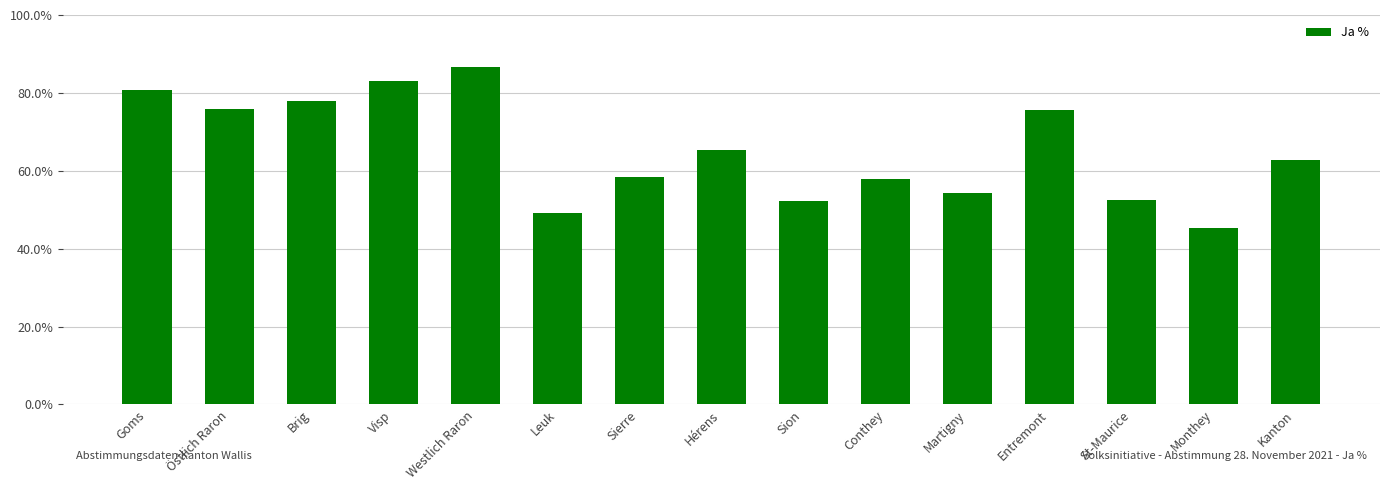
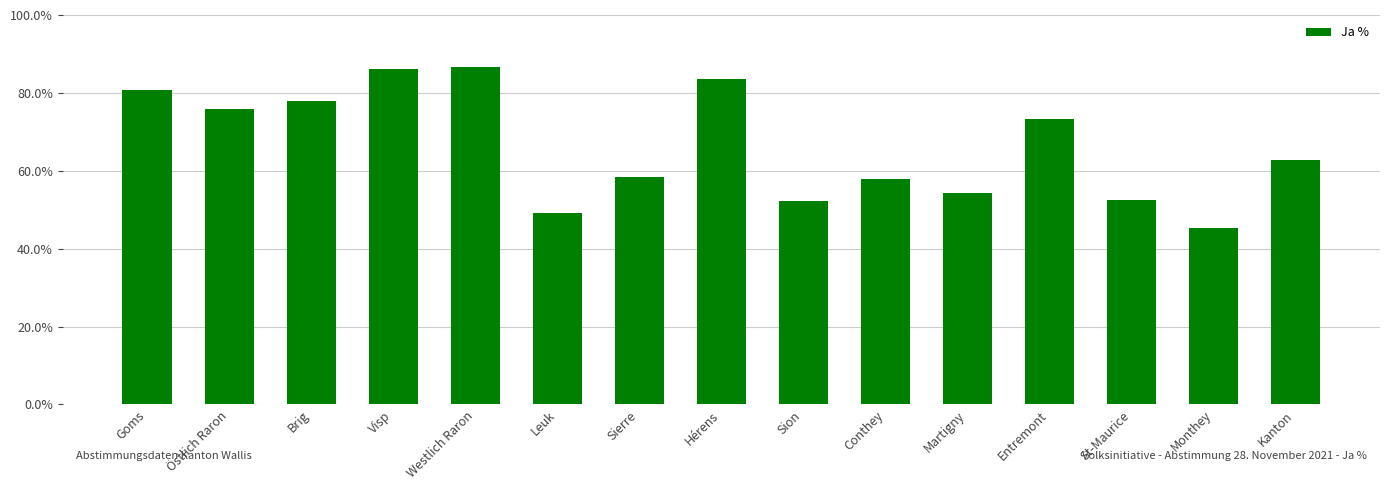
  {
    "Goms": "81%",
    "Östlich Raron": "76%",
    "Brig": "78%",
-   "Visp": "83%",
+   "Visp": "86%",
    "Westlich Raron": "87%",
    "Leuk": "49%",
    "Sierre": "58%",
-   "Hérens": "65%",
+   "Hérens": "84%",
    "Sion": "52%",
    "Conthey": "58%",
    "Martigny": "54%",
-   "Entremont": "76%",
+   "Entremont": "73%",
    "St-Maurice": "52%",
    "Monthey": "45%",
    "Kanton": "63%"
  }
